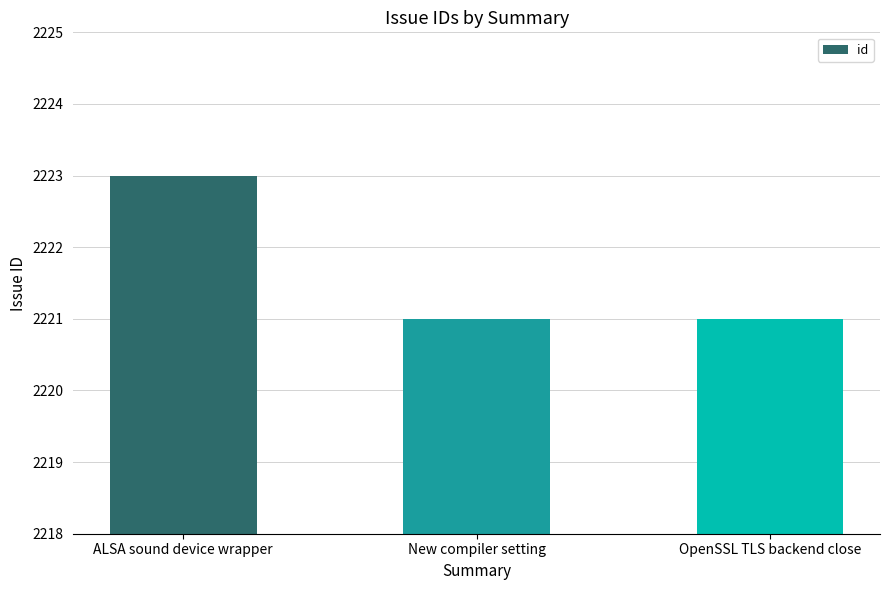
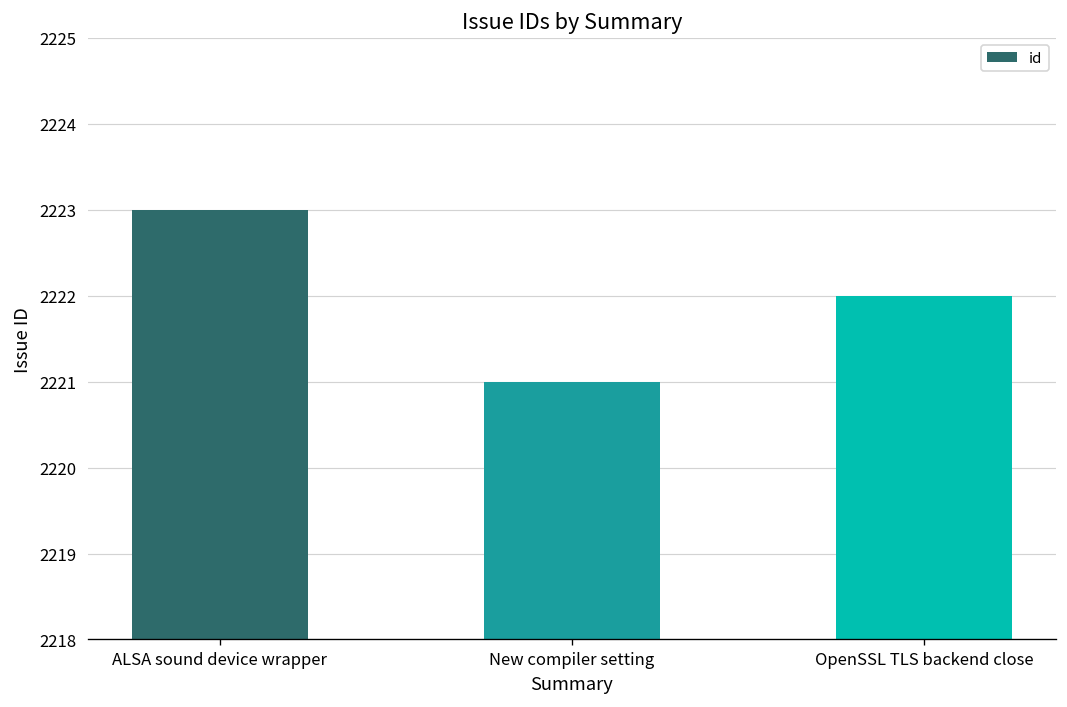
  {
    "ALSA sound device wrapper": 2223,
    "New compiler setting": 2221,
-   "OpenSSL TLS backend close": 2221
+   "OpenSSL TLS backend close": 2222
  }
